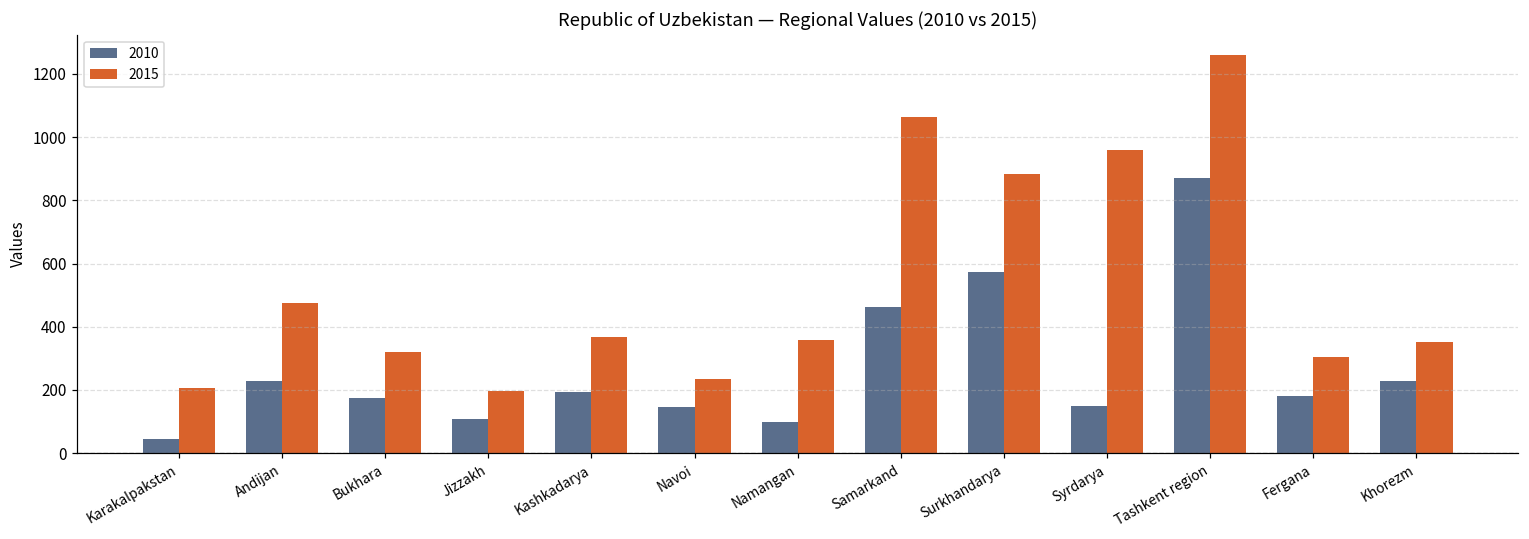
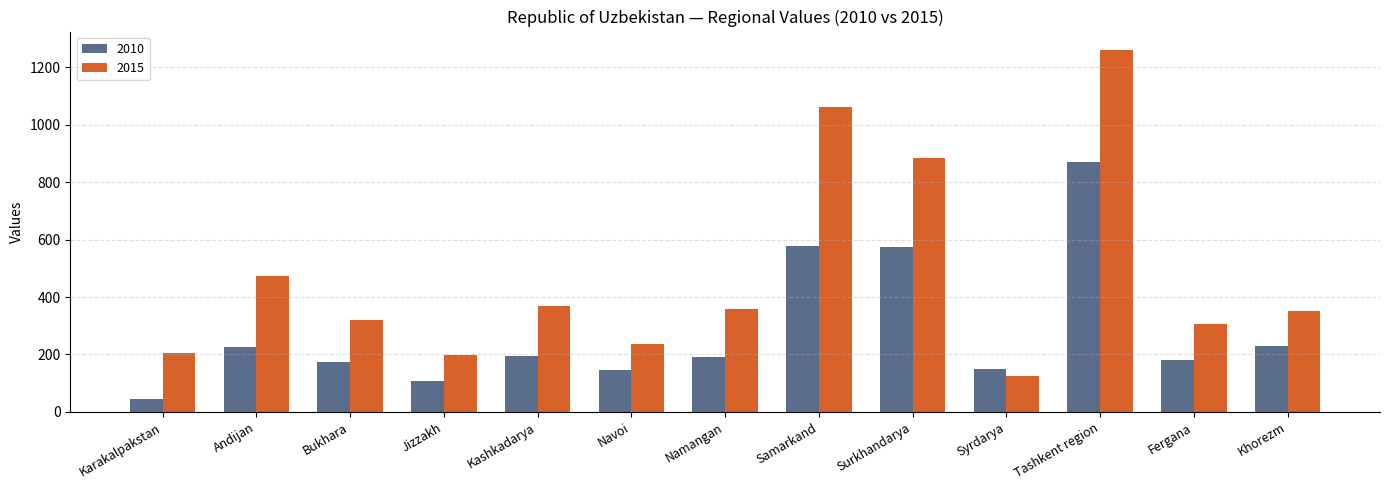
  {
    "2010": {
      "Karakalpakstan": 50,
      "Andijan": 230,
      "Bukhara": 170,
      "Jizzakh": 110,
      "Kashkadarya": 200,
      "Navoi": 140,
-     "Namangan": 100,
-     "Samarkand": 460,
+     "Namangan": 190,
+     "Samarkand": 580,
      "Surkhandarya": 570,
      "Syrdarya": 150,
      "Tashkent region": 870,
      "Fergana": 180,
      "Khorezm": 230
    },
    "2015": {
      "Karakalpakstan": 210,
      "Andijan": 470,
      "Bukhara": 320,
      "Jizzakh": 200,
      "Kashkadarya": 370,
      "Navoi": 230,
      "Namangan": 360,
      "Samarkand": 1060,
      "Surkhandarya": 880,
-     "Syrdarya": 960,
+     "Syrdarya": 120,
      "Tashkent region": 1260,
      "Fergana": 310,
      "Khorezm": 350
    }
  }
